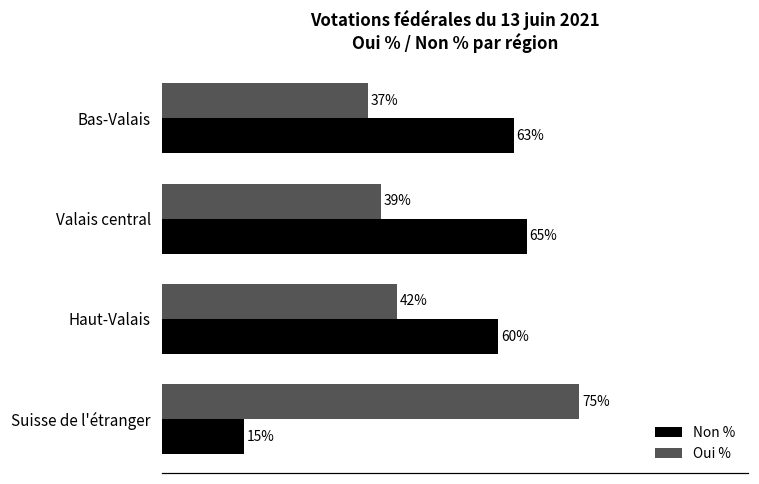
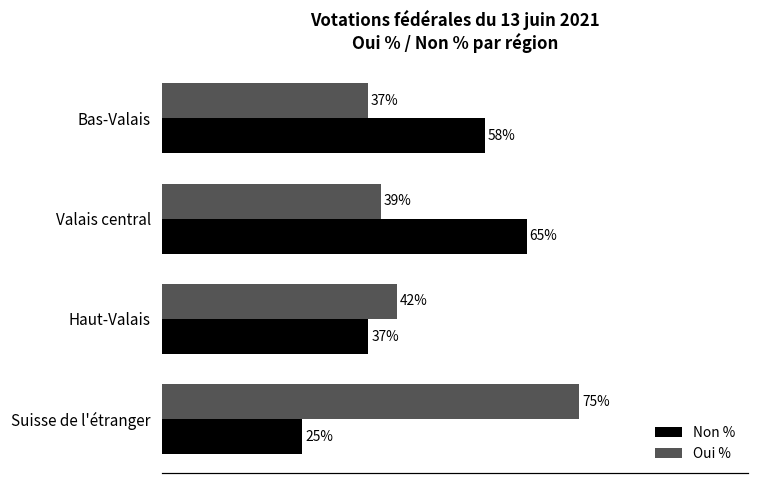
  {
    "Non %": {
-     "Bas-Valais": "63%",
+     "Bas-Valais": "58%",
      "Valais central": "65%",
-     "Haut-Valais": "60%",
-     "Suisse de l'étranger": "15%"
+     "Haut-Valais": "37%",
+     "Suisse de l'étranger": "25%"
    },
    "Oui %": {
      "Bas-Valais": "37%",
      "Valais central": "39%",
      "Haut-Valais": "42%",
      "Suisse de l'étranger": "75%"
    }
  }
